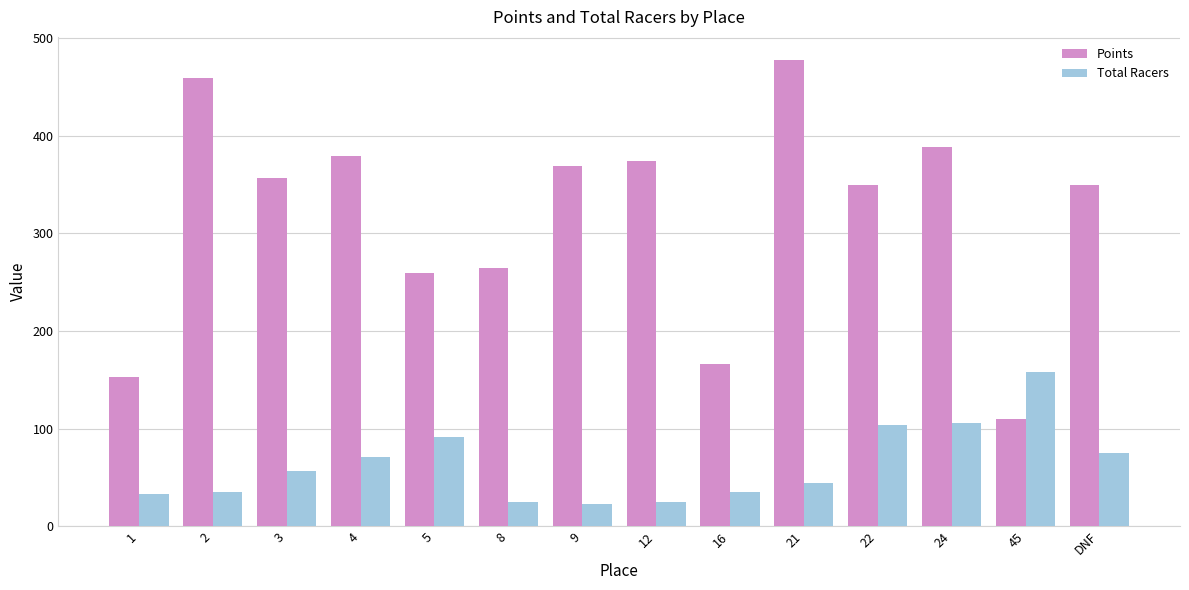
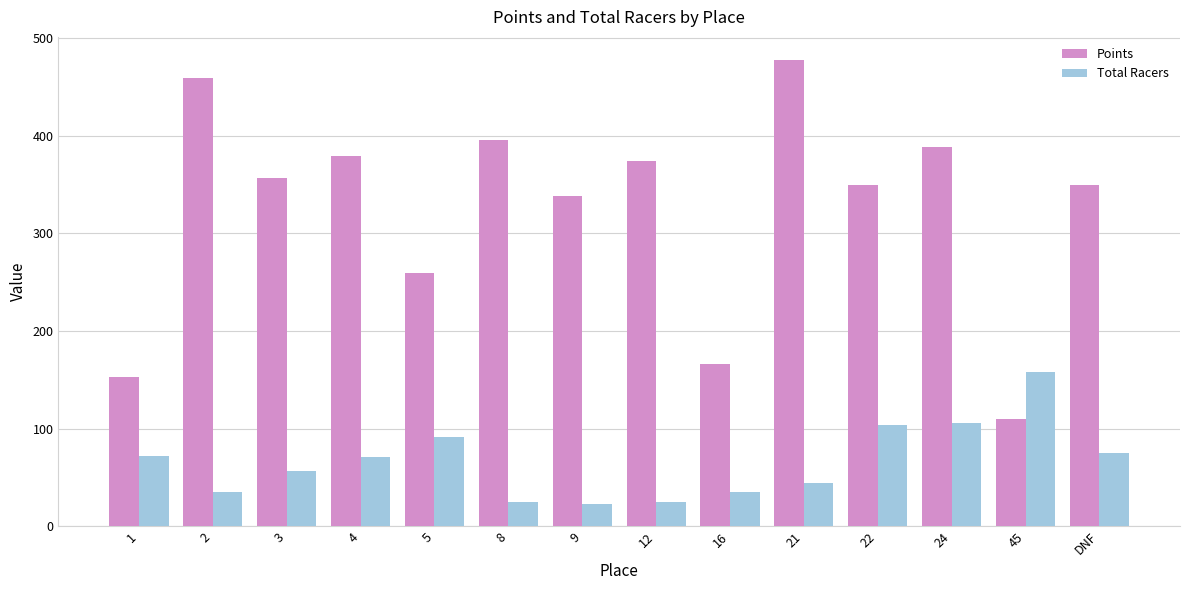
  {
    "Points": {
      "1": 150,
      "2": 460,
      "3": 360,
      "4": 380,
      "5": 260,
-     "8": 260,
-     "9": 370,
+     "8": 400,
+     "9": 340,
      "12": 370,
      "16": 170,
      "21": 480,
      "22": 350,
      "24": 390,
      "45": 110,
      "DNF": 350
    },
    "Total Racers": {
-     "1": 30,
+     "1": 70,
      "2": 40,
      "3": 60,
      "4": 70,
      "5": 90,
      "8": 30,
      "9": 20,
      "12": 30,
      "16": 40,
      "21": 40,
      "22": 100,
      "24": 110,
      "45": 160,
      "DNF": 80
    }
  }
